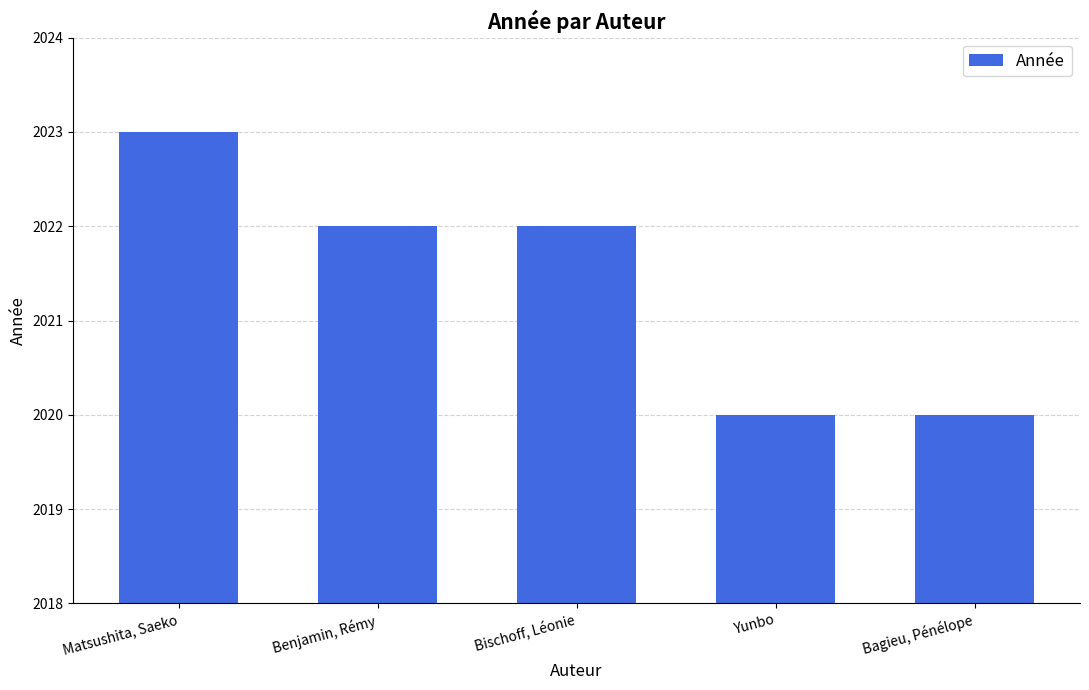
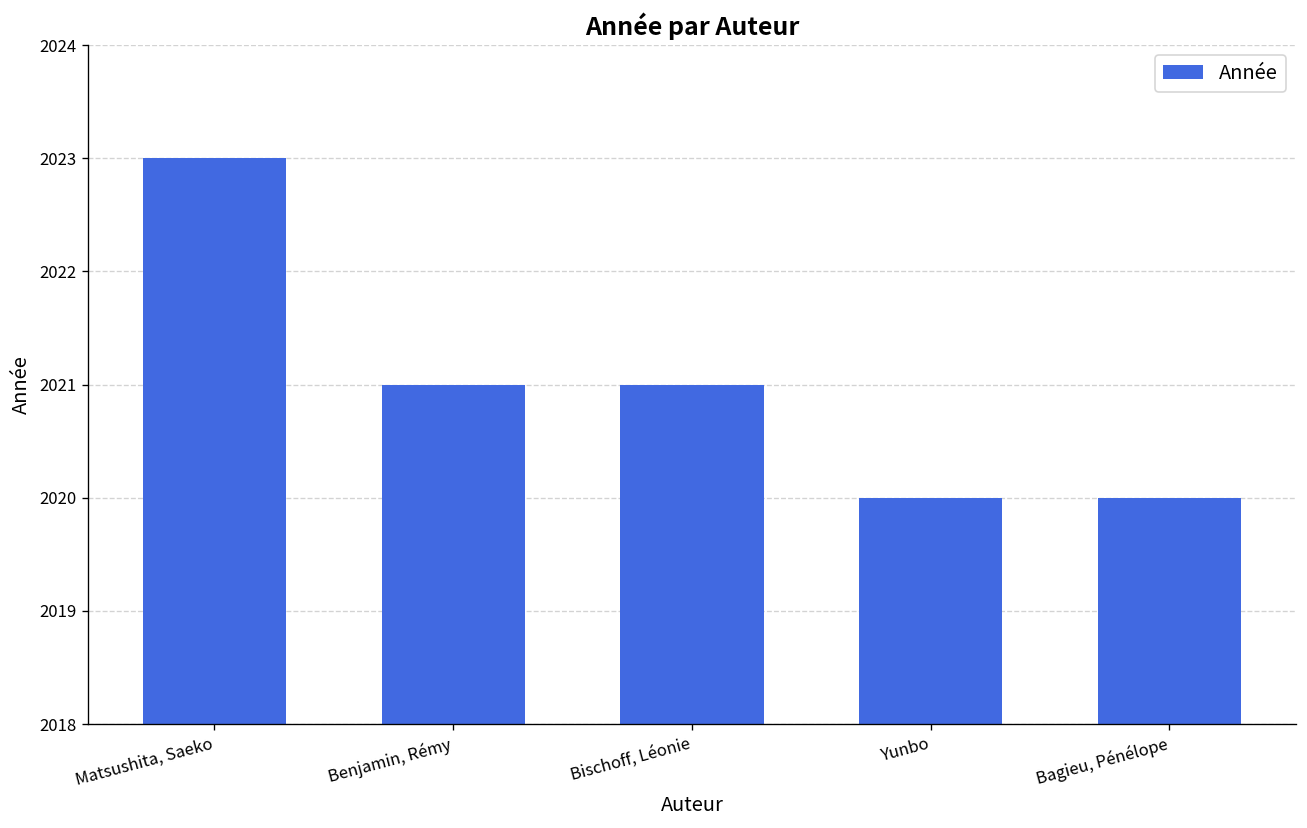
  {
    "Matsushita, Saeko": 2023,
-   "Benjamin, Rémy": 2022,
-   "Bischoff, Léonie": 2022,
+   "Benjamin, Rémy": 2021,
+   "Bischoff, Léonie": 2021,
    "Yunbo": 2020,
    "Bagieu, Pénélope": 2020
  }
